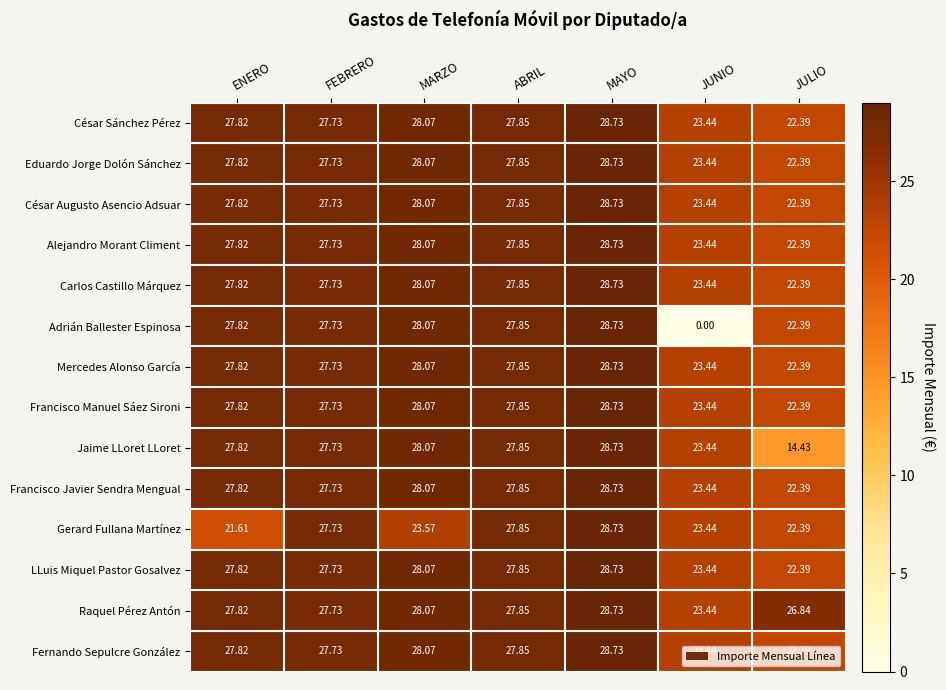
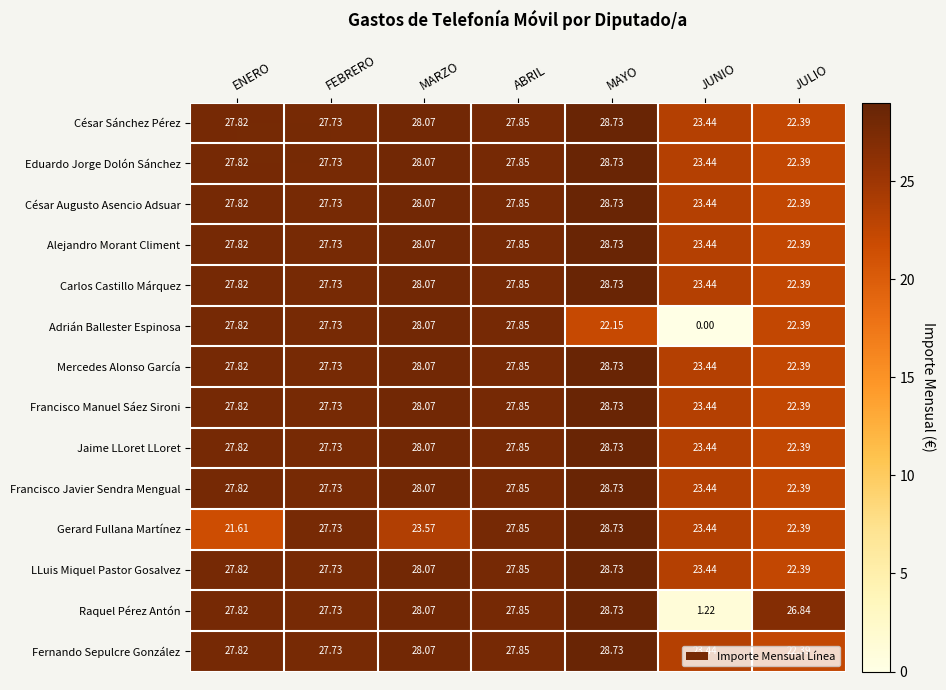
  {
    "César Sánchez Pérez": {
      "MARZO": 28.07,
      "ABRIL": 27.85,
      "MAYO": 28.73,
      "JUNIO": 23.44,
      "JULIO": 22.39
    },
    "Eduardo Jorge Dolón Sánchez": {
      "MARZO": 28.07,
      "ABRIL": 27.85,
      "MAYO": 28.73,
      "JUNIO": 23.44,
      "JULIO": 22.39
    },
    "César Augusto Asencio Adsuar": {
      "ENERO": 27.82,
      "FEBRERO": 27.73,
      "MARZO": 28.07,
      "ABRIL": 27.85,
      "MAYO": 28.73,
      "JUNIO": 23.44,
      "JULIO": 22.39
    },
    "Alejandro Morant Climent": {
      "ENERO": 27.82,
      "FEBRERO": 27.73,
      "MARZO": 28.07,
      "ABRIL": 27.85,
      "MAYO": 28.73,
      "JUNIO": 23.44,
      "JULIO": 22.39
    },
    "Carlos Castillo Márquez": {
      "ENERO": 27.82,
      "FEBRERO": 27.73,
      "MARZO": 28.07,
      "ABRIL": 27.85,
      "MAYO": 28.73,
      "JUNIO": 23.44,
      "JULIO": 22.39
    },
    "Adrián Ballester Espinosa": {
      "ENERO": 27.82,
      "FEBRERO": 27.73,
      "MARZO": 28.07,
      "ABRIL": 27.85,
-     "MAYO": 28.73,
+     "MAYO": 22.15,
      "JUNIO": 0.00,
      "JULIO": 22.39
    },
    "Mercedes Alonso García": {
      "ENERO": 27.82,
      "FEBRERO": 27.73,
      "MARZO": 28.07,
      "ABRIL": 27.85,
      "MAYO": 28.73,
      "JUNIO": 23.44,
      "JULIO": 22.39
    },
    "Francisco Manuel Sáez Sironi": {
      "ENERO": 27.82,
      "FEBRERO": 27.73,
      "MARZO": 28.07,
      "ABRIL": 27.85,
      "MAYO": 28.73,
      "JUNIO": 23.44,
      "JULIO": 22.39
    },
    "Jaime LLoret LLoret": {
      "ENERO": 27.82,
      "FEBRERO": 27.73,
      "MARZO": 28.07,
      "ABRIL": 27.85,
      "MAYO": 28.73,
      "JUNIO": 23.44,
-     "JULIO": 14.43
+     "JULIO": 22.39
    },
    "Francisco Javier Sendra Mengual": {
      "ENERO": 27.82,
      "FEBRERO": 27.73,
      "MARZO": 28.07,
      "ABRIL": 27.85,
      "MAYO": 28.73,
      "JUNIO": 23.44,
      "JULIO": 22.39
    },
    "Gerard Fullana Martínez": {
      "ENERO": 21.61,
      "FEBRERO": 27.73,
      "MARZO": 23.57,
      "ABRIL": 27.85,
      "MAYO": 28.73,
      "JUNIO": 23.44,
      "JULIO": 22.39
    },
    "LLuis Miquel Pastor Gosalvez": {
      "ENERO": 27.82,
      "FEBRERO": 27.73,
      "MARZO": 28.07,
      "ABRIL": 27.85,
      "MAYO": 28.73,
      "JUNIO": 23.44,
      "JULIO": 22.39
    },
    "Raquel Pérez Antón": {
      "ENERO": 27.82,
      "FEBRERO": 27.73,
      "MARZO": 28.07,
      "ABRIL": 27.85,
      "MAYO": 28.73,
-     "JUNIO": 23.44,
+     "JUNIO": 1.22,
      "JULIO": 26.84
    },
    "Fernando Sepulcre González": {
      "ENERO": 27.82,
      "FEBRERO": 27.73,
      "MARZO": 28.07,
      "ABRIL": 27.85,
      "MAYO": 28.73
    }
  }
